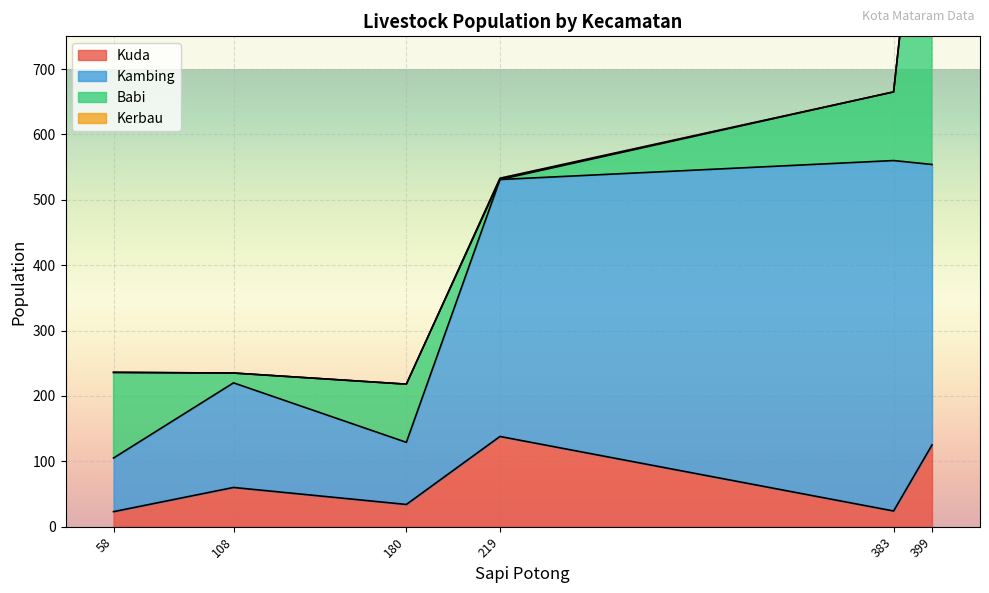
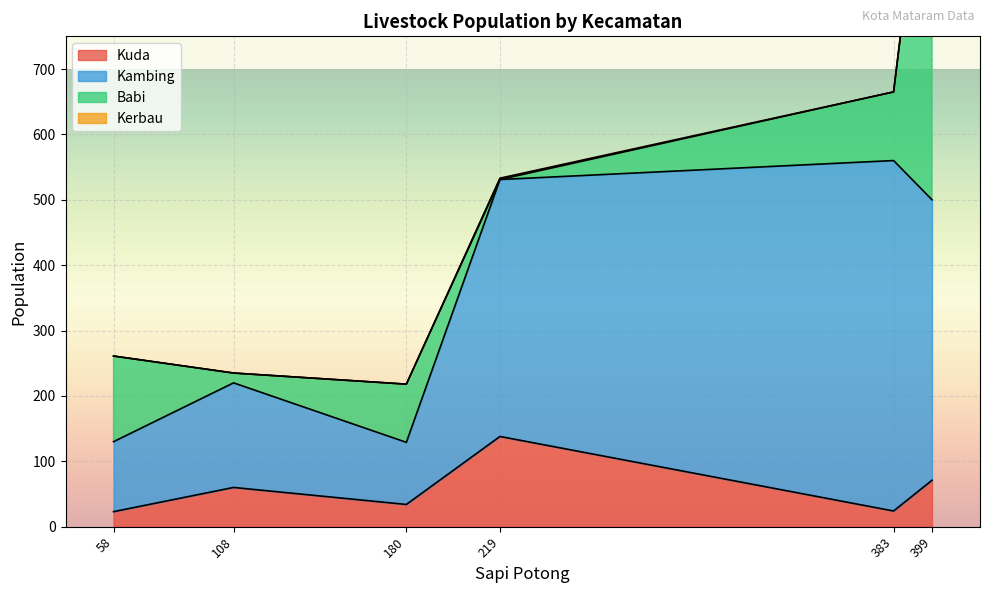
  {
    "Kuda": {
      "58": 20,
      "108": 60,
      "180": 30,
      "219": 140,
      "383": 20,
-     "399": 130
+     "399": 70
    },
    "Kambing": {
-     "58": 80,
+     "58": 110,
      "108": 160,
      "180": 100,
      "383": 540,
      "399": 430
    }
  }
